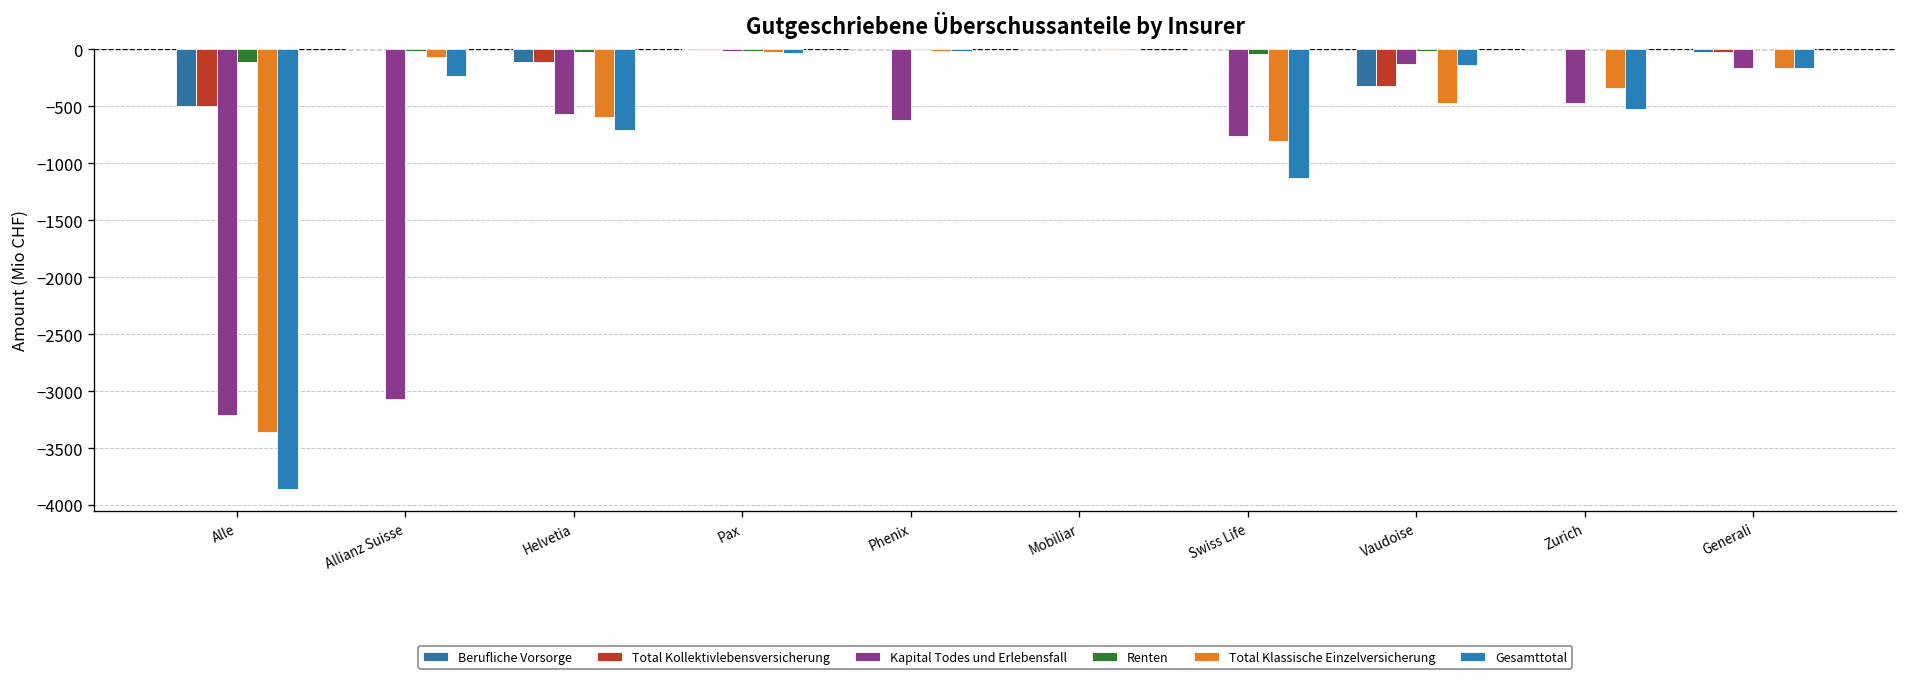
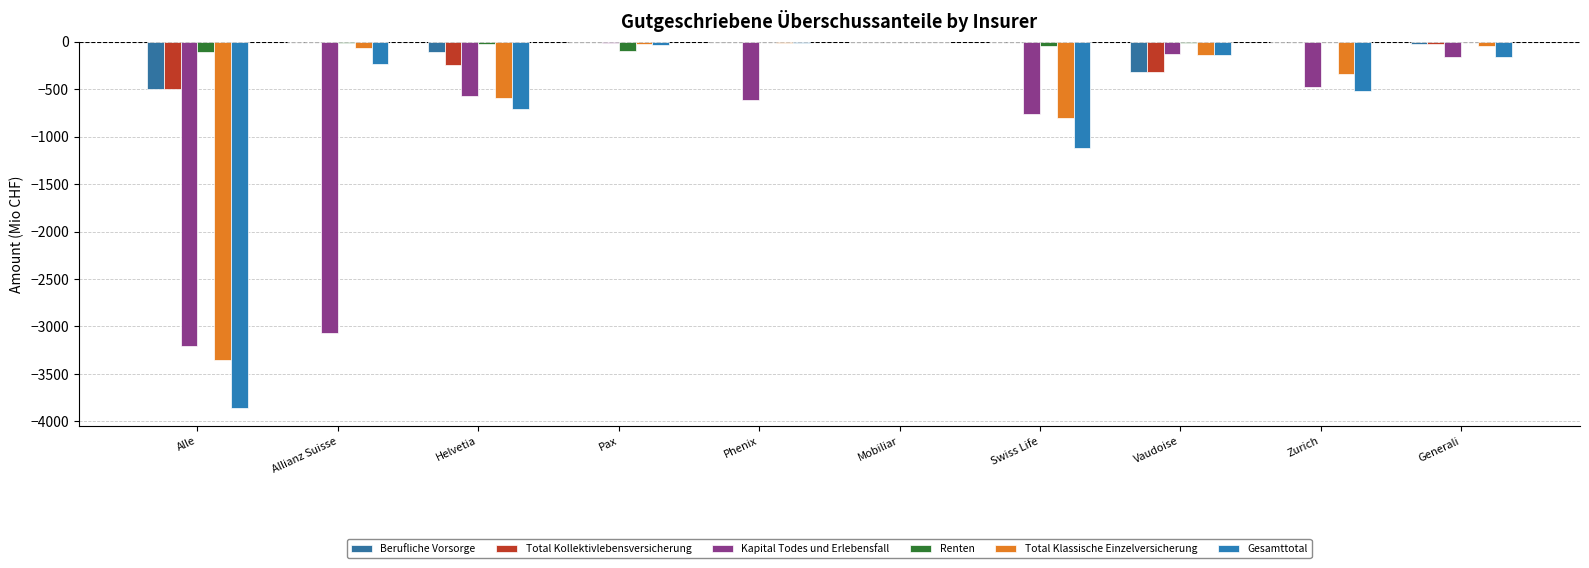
  {
    "Total Kollektivlebensversicherung": {
      "Alle": -500,
      "Allianz Suisse": 0,
-     "Helvetia": -100,
+     "Helvetia": -300,
      "Mobiliar": 0,
      "Swiss Life": 0,
      "Vaudoise": -300,
      "Zurich": 0
    },
    "Kapital Todes und Erlebensfall": {
      "Alle": -3200,
      "Allianz Suisse": -3100,
      "Helvetia": -600,
      "Phenix": -600,
      "Swiss Life": -800,
      "Vaudoise": -100,
      "Zurich": -500,
      "Generali": -200
    },
    "Renten": {
      "Alle": -100,
-     "Pax": 0,
+     "Pax": -100,
      "Mobiliar": 0,
      "Swiss Life": 0,
      "Zurich": 0,
      "Generali": 0
    },
    "Total Klassische Einzelversicherung": {
      "Alle": -3400,
      "Allianz Suisse": -100,
      "Helvetia": -600,
      "Pax": 0,
      "Swiss Life": -800,
-     "Vaudoise": -500,
+     "Vaudoise": -100,
      "Zurich": -300,
-     "Generali": -200
+     "Generali": 0
    }
  }
